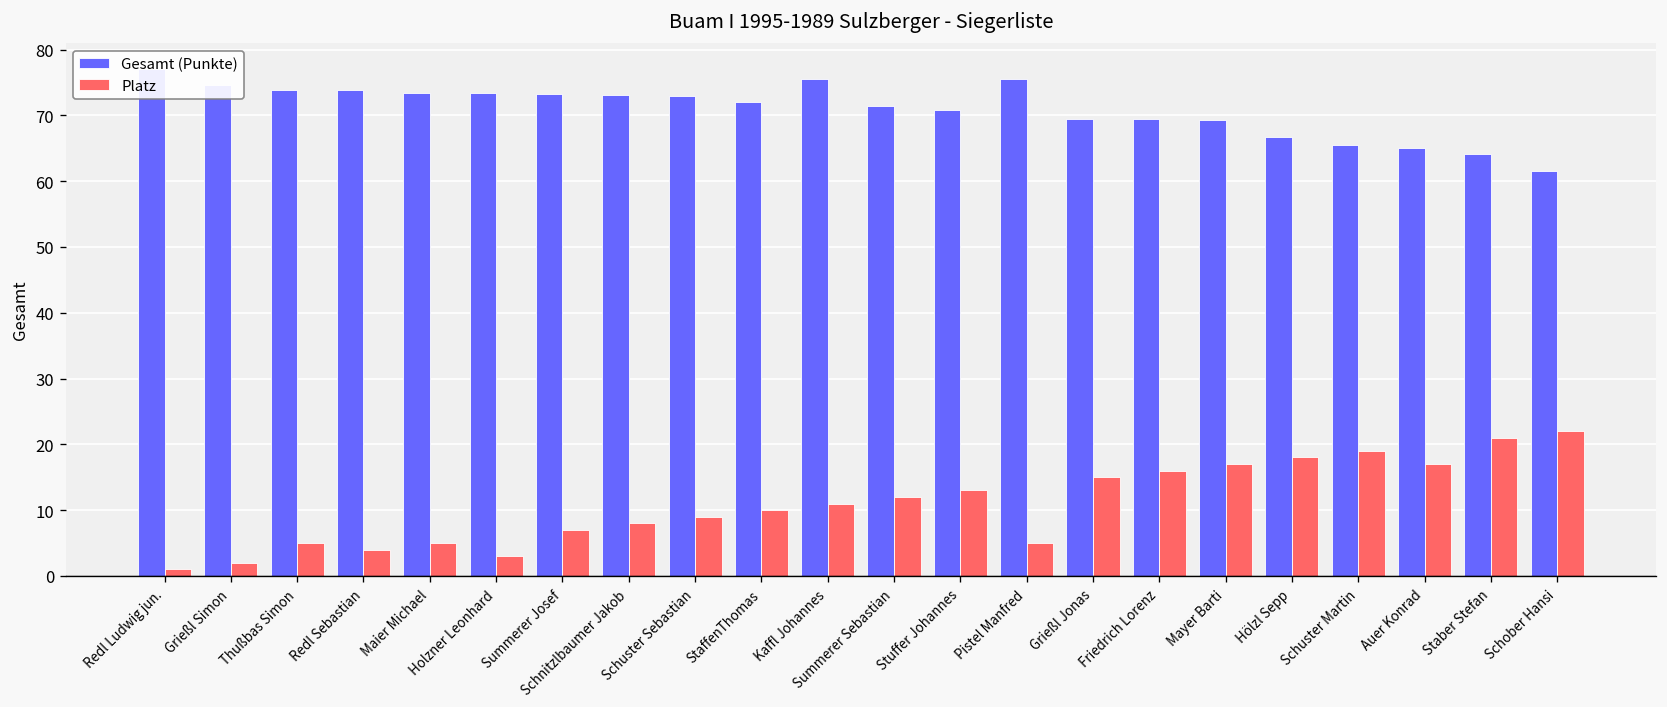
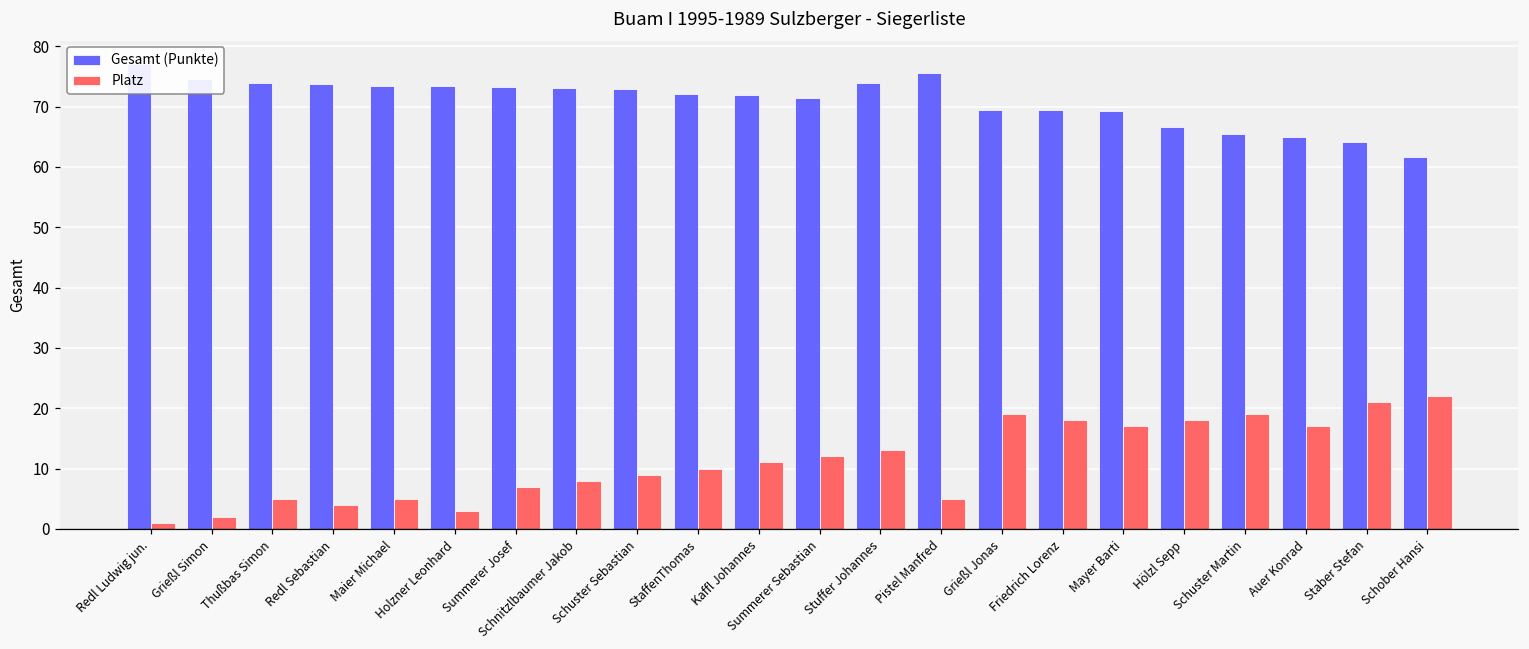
  {
    "Gesamt (Punkte)": {
      "Thußbas Simon": 74,
      "Redl Sebastian": 74,
      "Maier Michael": 73,
      "Holzner Leonhard": 73,
      "Summerer Josef": 73,
      "Schnitzlbaumer Jakob": 73,
      "Schuster Sebastian": 73,
      "StaffenThomas": 72,
-     "Kaffl Johannes": 76,
+     "Kaffl Johannes": 72,
      "Summerer Sebastian": 71,
-     "Stuffer Johannes": 71,
+     "Stuffer Johannes": 74,
      "Pistel Manfred": 76,
      "Grießl Jonas": 70,
      "Friedrich Lorenz": 69,
      "Mayer Barti": 69,
      "Hölzl Sepp": 67,
      "Schuster Martin": 66,
      "Auer Konrad": 65,
      "Staber Stefan": 64,
      "Schober Hansi": 62
    },
    "Platz": {
      "Redl Ludwig jun.": 1,
      "Grießl Simon": 2,
      "Thußbas Simon": 5,
      "Redl Sebastian": 4,
      "Maier Michael": 5,
      "Holzner Leonhard": 3,
      "Summerer Josef": 7,
      "Schnitzlbaumer Jakob": 8,
      "Schuster Sebastian": 9,
      "StaffenThomas": 10,
      "Kaffl Johannes": 11,
      "Summerer Sebastian": 12,
      "Stuffer Johannes": 13,
      "Pistel Manfred": 5,
-     "Grießl Jonas": 15,
-     "Friedrich Lorenz": 16,
+     "Grießl Jonas": 19,
+     "Friedrich Lorenz": 18,
      "Mayer Barti": 17,
      "Hölzl Sepp": 18,
      "Schuster Martin": 19,
      "Auer Konrad": 17,
      "Staber Stefan": 21,
      "Schober Hansi": 22
    }
  }
